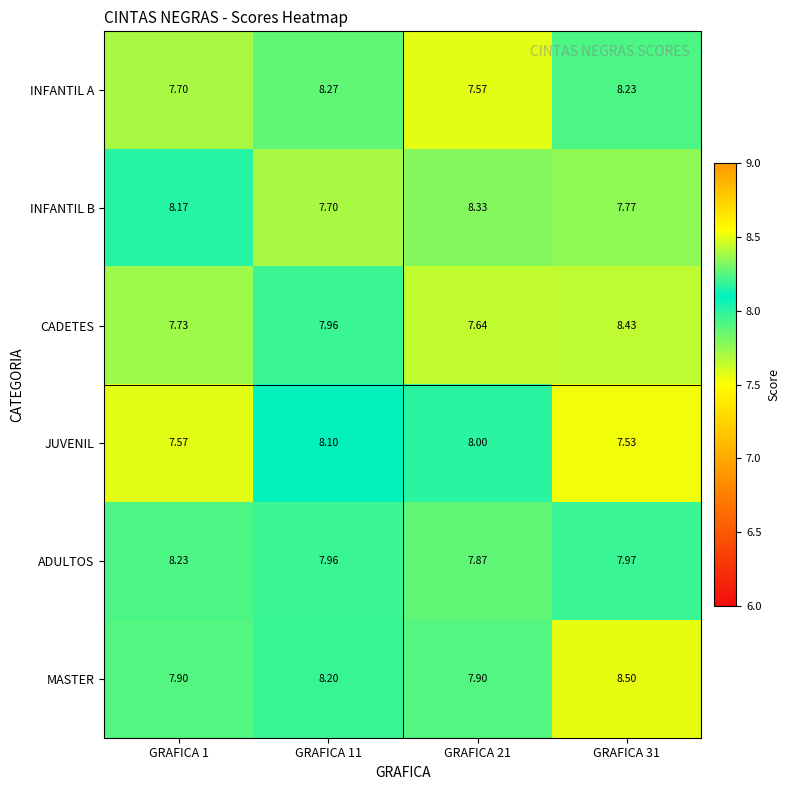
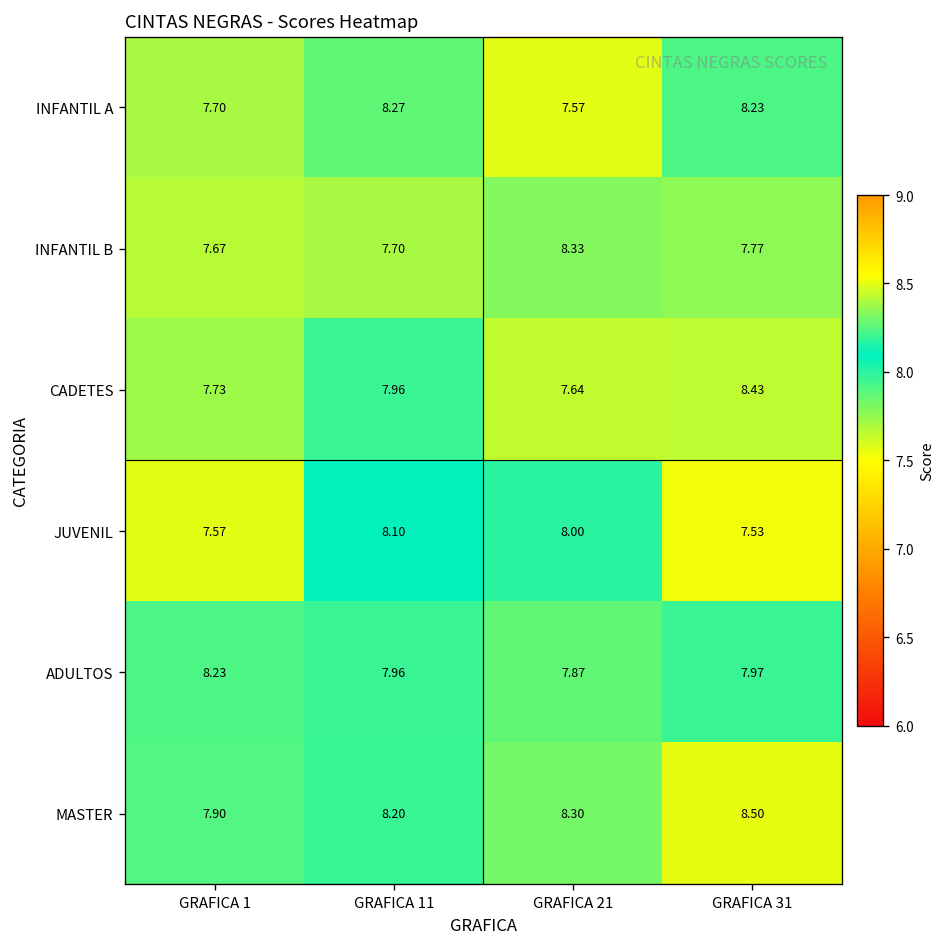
  {
    "INFANTIL A": {
      "GRAFICA 1": 7.70,
      "GRAFICA 11": 8.27,
      "GRAFICA 21": 7.57
    },
    "INFANTIL B": {
-     "GRAFICA 1": 8.17,
+     "GRAFICA 1": 7.67,
      "GRAFICA 11": 7.70,
      "GRAFICA 21": 8.33,
      "GRAFICA 31": 7.77
    },
    "CADETES": {
      "GRAFICA 1": 7.73,
      "GRAFICA 11": 7.96,
      "GRAFICA 21": 7.64,
      "GRAFICA 31": 8.43
    },
    "JUVENIL": {
      "GRAFICA 1": 7.57,
      "GRAFICA 11": 8.10,
      "GRAFICA 21": 8.00,
      "GRAFICA 31": 7.53
    },
    "ADULTOS": {
      "GRAFICA 1": 8.23,
      "GRAFICA 11": 7.96,
      "GRAFICA 21": 7.87,
      "GRAFICA 31": 7.97
    },
    "MASTER": {
      "GRAFICA 1": 7.90,
      "GRAFICA 11": 8.20,
-     "GRAFICA 21": 7.90,
+     "GRAFICA 21": 8.30,
      "GRAFICA 31": 8.50
    }
  }
